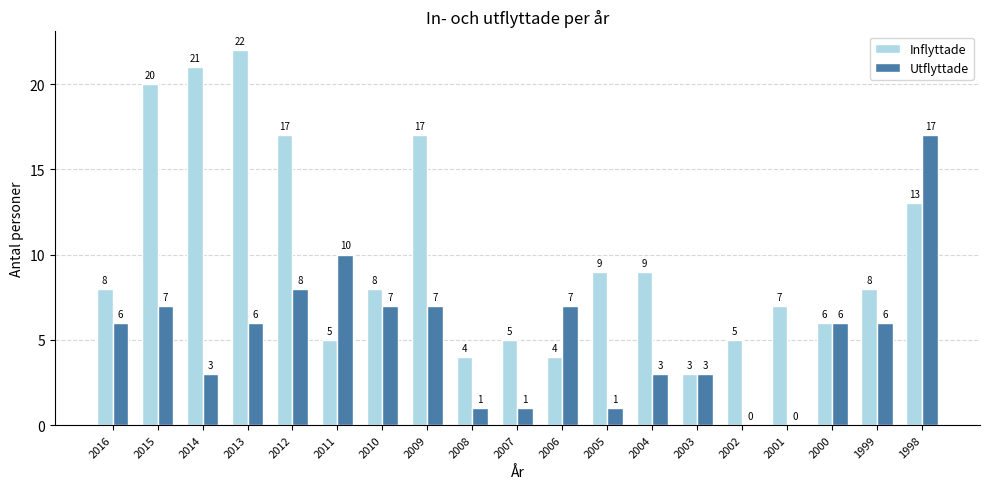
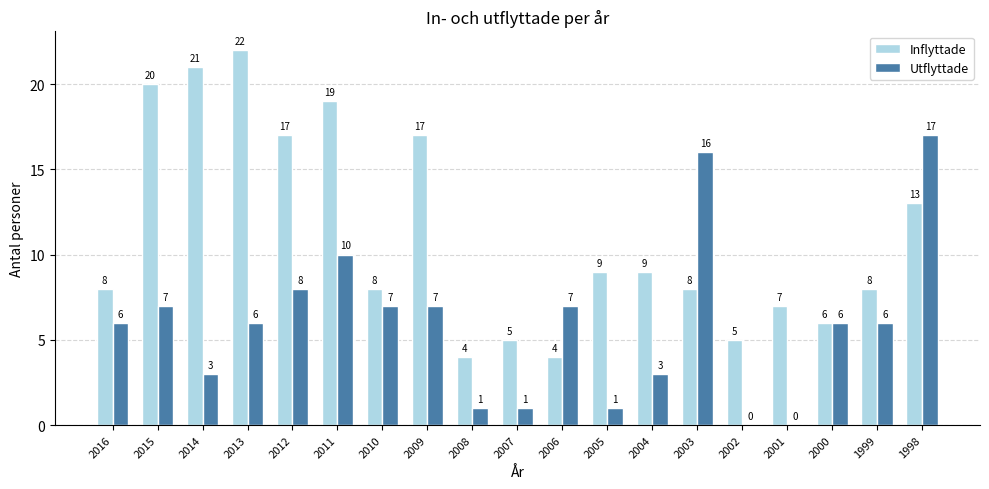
  {
    "Inflyttade": {
      "2016": 8,
      "2015": 20,
      "2014": 21,
      "2013": 22,
      "2012": 17,
-     "2011": 5,
+     "2011": 19,
      "2010": 8,
      "2009": 17,
      "2008": 4,
      "2007": 5,
      "2006": 4,
      "2005": 9,
      "2004": 9,
-     "2003": 3,
+     "2003": 8,
      "2002": 5,
      "2001": 7,
      "2000": 6,
      "1999": 8,
      "1998": 13
    },
    "Utflyttade": {
      "2016": 6,
      "2015": 7,
      "2014": 3,
      "2013": 6,
      "2012": 8,
      "2011": 10,
      "2010": 7,
      "2009": 7,
      "2008": 1,
      "2007": 1,
      "2006": 7,
      "2005": 1,
      "2004": 3,
-     "2003": 3,
+     "2003": 16,
      "2002": 0,
      "2001": 0,
      "2000": 6,
      "1999": 6,
      "1998": 17
    }
  }
